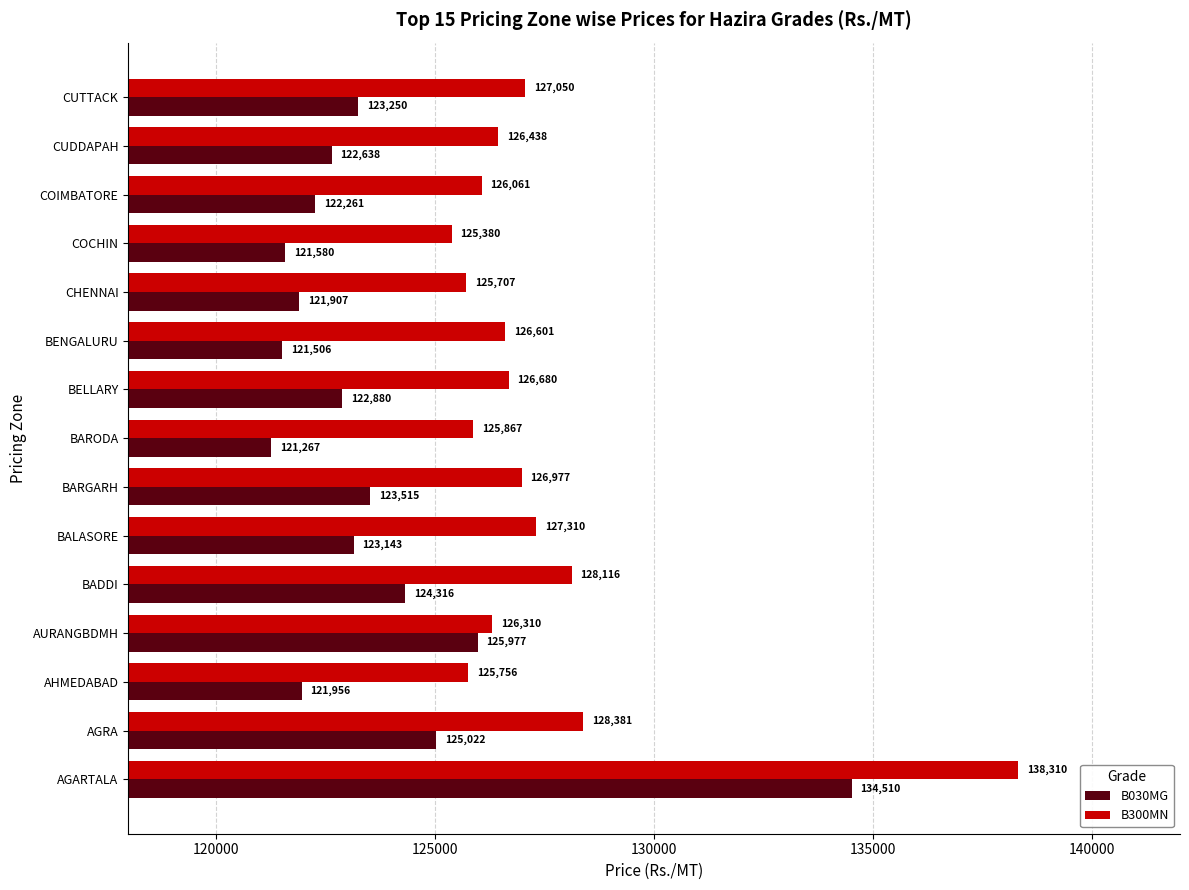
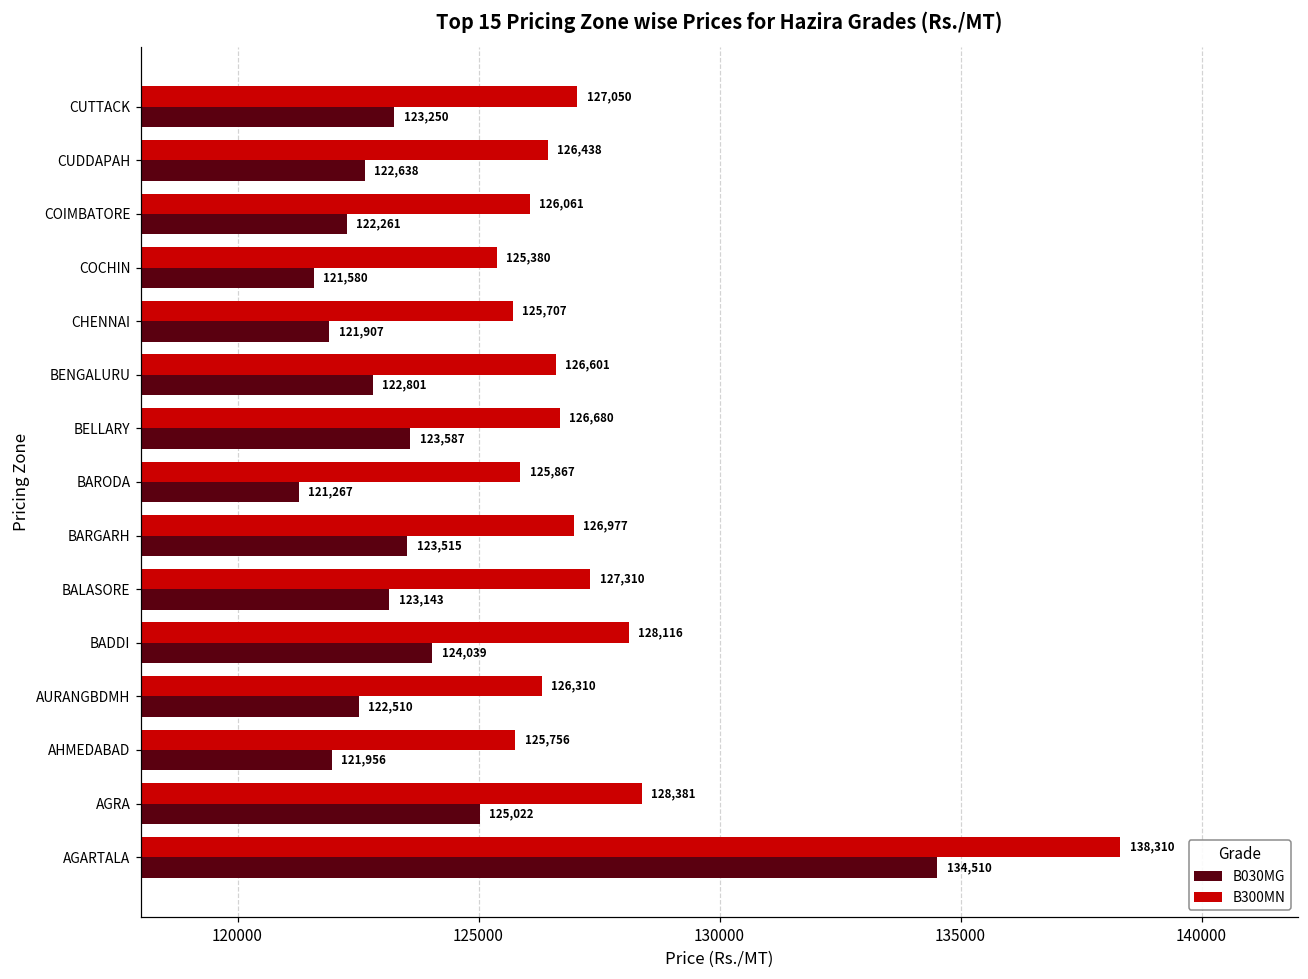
  {
    "B030MG": {
      "CUTTACK": "123,250",
      "CUDDAPAH": "122,638",
      "COIMBATORE": "122,261",
      "COCHIN": "121,580",
      "CHENNAI": "121,907",
-     "BENGALURU": "121,506",
-     "BELLARY": "122,880",
+     "BENGALURU": "122,801",
+     "BELLARY": "123,587",
      "BARODA": "121,267",
      "BARGARH": "123,515",
      "BALASORE": "123,143",
-     "BADDI": "124,316",
-     "AURANGBDMH": "125,977",
+     "BADDI": "124,039",
+     "AURANGBDMH": "122,510",
      "AHMEDABAD": "121,956",
      "AGRA": "125,022",
      "AGARTALA": "134,510"
    },
    "B300MN": {
      "CUTTACK": "127,050",
      "CUDDAPAH": "126,438",
      "COIMBATORE": "126,061",
      "COCHIN": "125,380",
      "CHENNAI": "125,707",
      "BENGALURU": "126,601",
      "BELLARY": "126,680",
      "BARODA": "125,867",
      "BARGARH": "126,977",
      "BALASORE": "127,310",
      "BADDI": "128,116",
      "AURANGBDMH": "126,310",
      "AHMEDABAD": "125,756",
      "AGRA": "128,381",
      "AGARTALA": "138,310"
    }
  }
